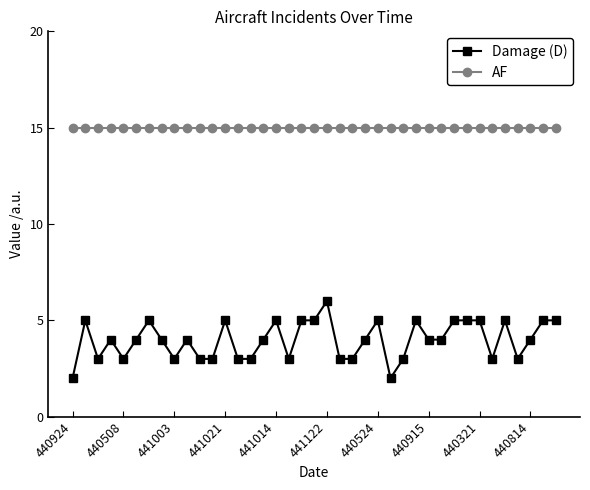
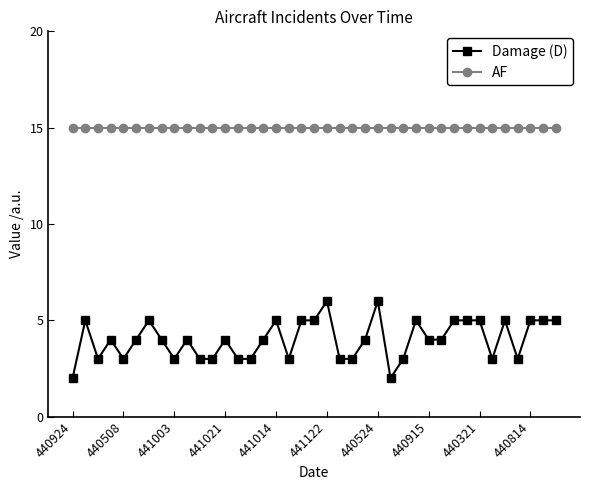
  {
    "Damage (D)": {
      "440924": 2,
      "440508": 3,
      "441003": 3,
-     "441021": 5,
+     "441021": 4,
      "441014": 5,
      "441122": 6,
-     "440524": 5,
+     "440524": 6,
      "440915": 4,
-     "440814": 4
+     "440814": 5
    },
    "AF": {
      "440924": 15,
      "440508": 15,
      "441003": 15,
      "441021": 15,
      "441014": 15,
      "441122": 15,
      "440524": 15,
      "440915": 15,
      "440814": 15
    }
  }
